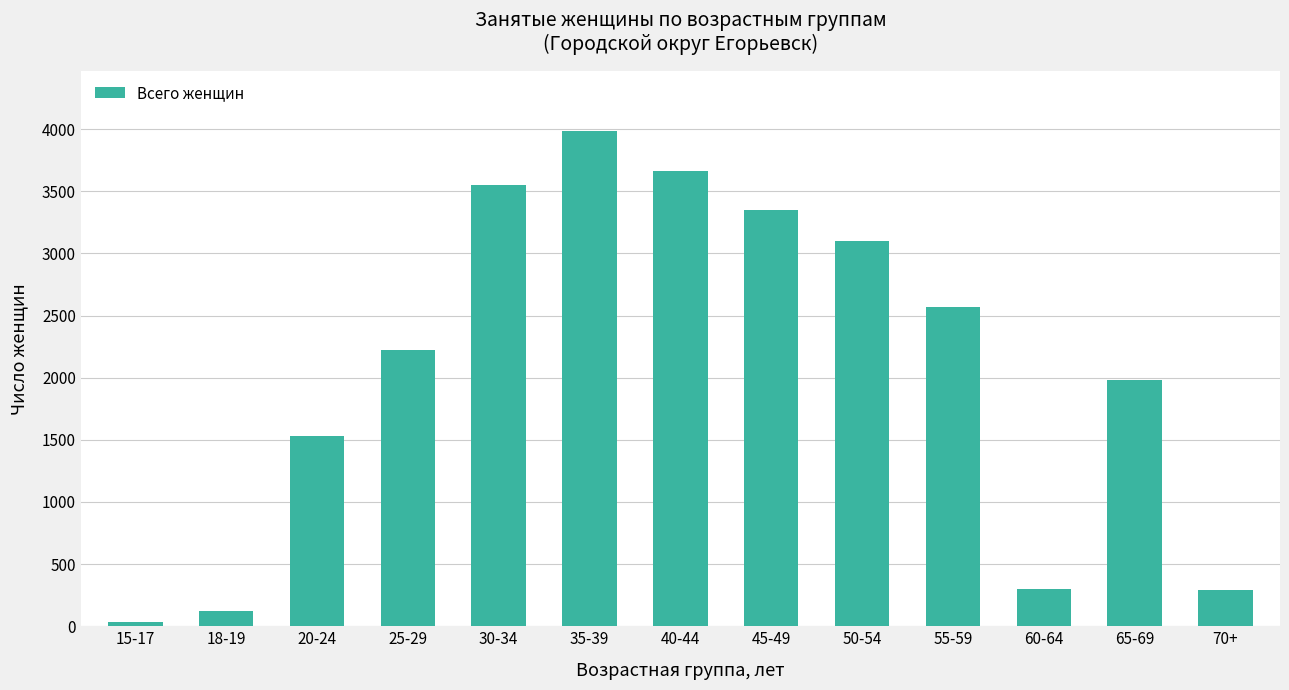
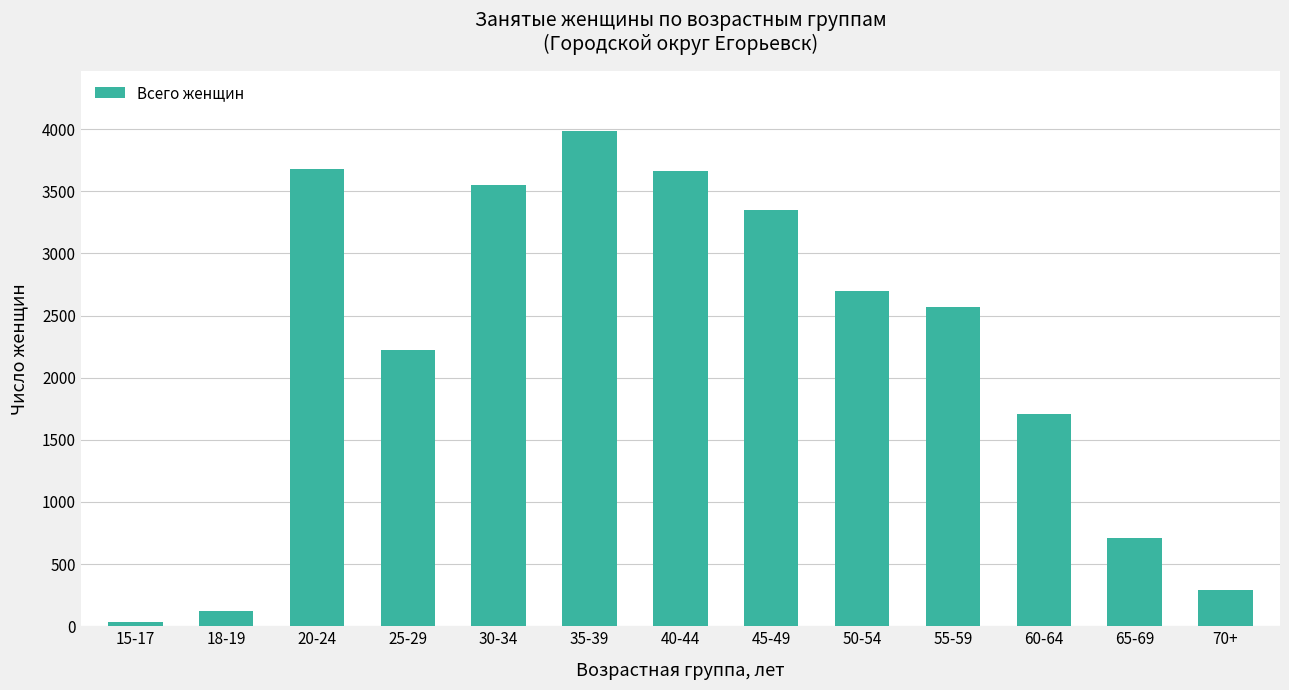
  {
    "15-17": 30,
    "18-19": 120,
-   "20-24": 1530,
+   "20-24": 3680,
    "25-29": 2230,
    "30-34": 3550,
    "35-39": 3990,
    "40-44": 3660,
    "45-49": 3350,
-   "50-54": 3100,
+   "50-54": 2700,
    "55-59": 2570,
-   "60-64": 300,
-   "65-69": 1980,
+   "60-64": 1700,
+   "65-69": 710,
    "70+": 290
  }
